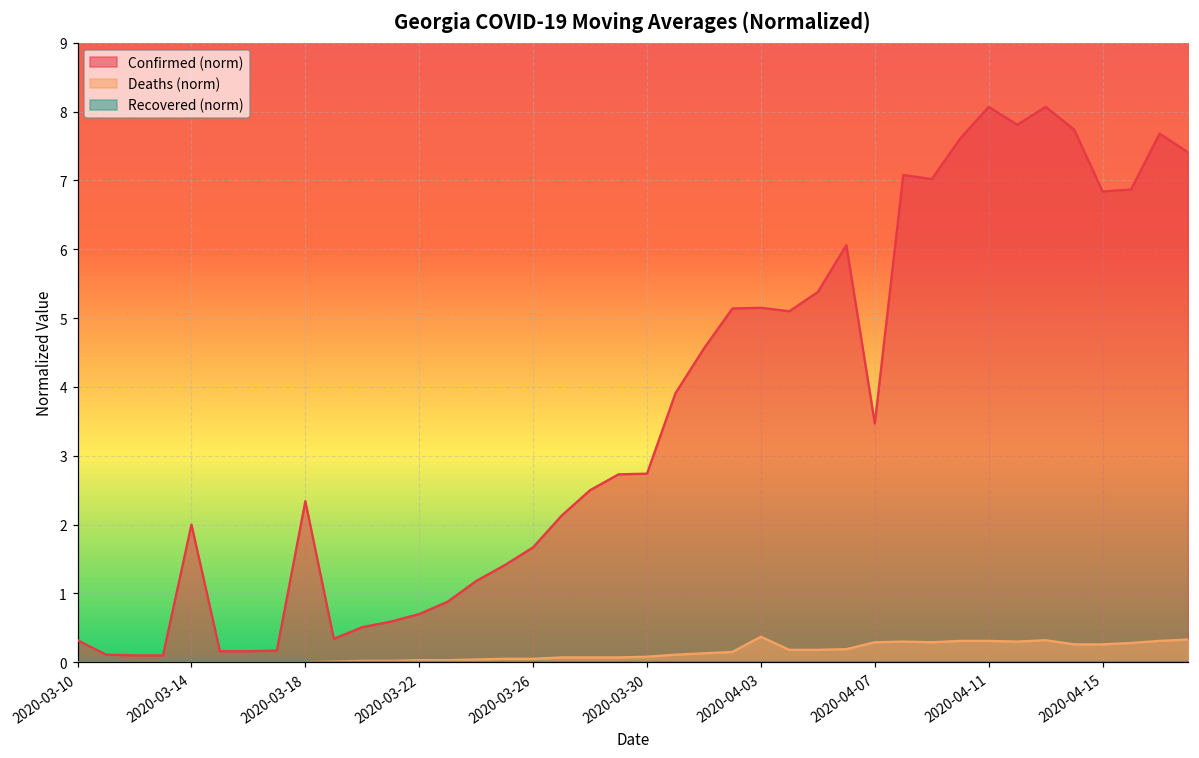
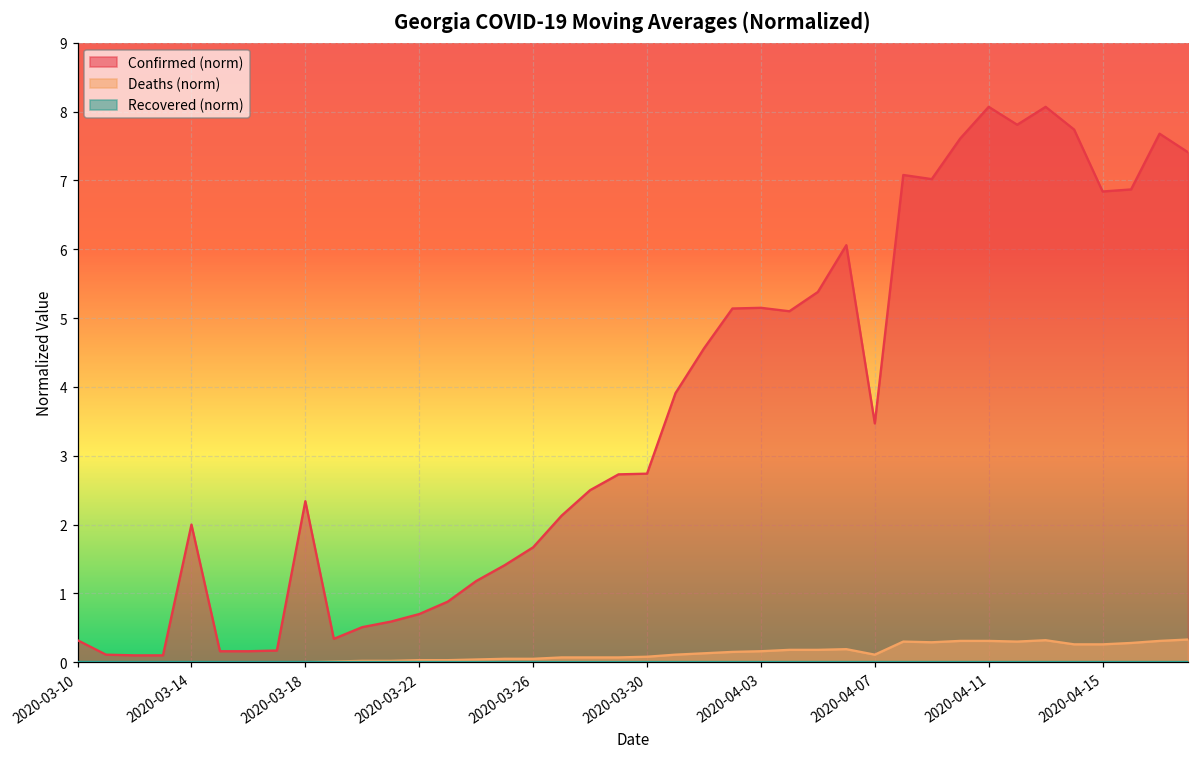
  {
    "Confirmed (norm)": {
      "2020-03-10": 0.3,
      "2020-03-14": 2.0,
      "2020-03-18": 2.3,
      "2020-03-22": 0.7,
      "2020-03-26": 1.7,
      "2020-03-30": 2.7,
      "2020-04-03": 5.2,
      "2020-04-07": 3.5,
      "2020-04-11": 8.1,
      "2020-04-15": 6.8
    },
    "Deaths (norm)": {
      "2020-03-26": 0.1,
      "2020-03-30": 0.1,
-     "2020-04-03": 0.4,
-     "2020-04-07": 0.3,
+     "2020-04-03": 0.2,
+     "2020-04-07": 0.1,
      "2020-04-11": 0.3,
      "2020-04-15": 0.3
    },
    "Recovered (norm)": {
      "2020-03-26": 0.0,
      "2020-03-30": 0.0,
      "2020-04-03": 0.0,
      "2020-04-07": 0.0,
      "2020-04-11": 0.0,
      "2020-04-15": 0.0
    }
  }
